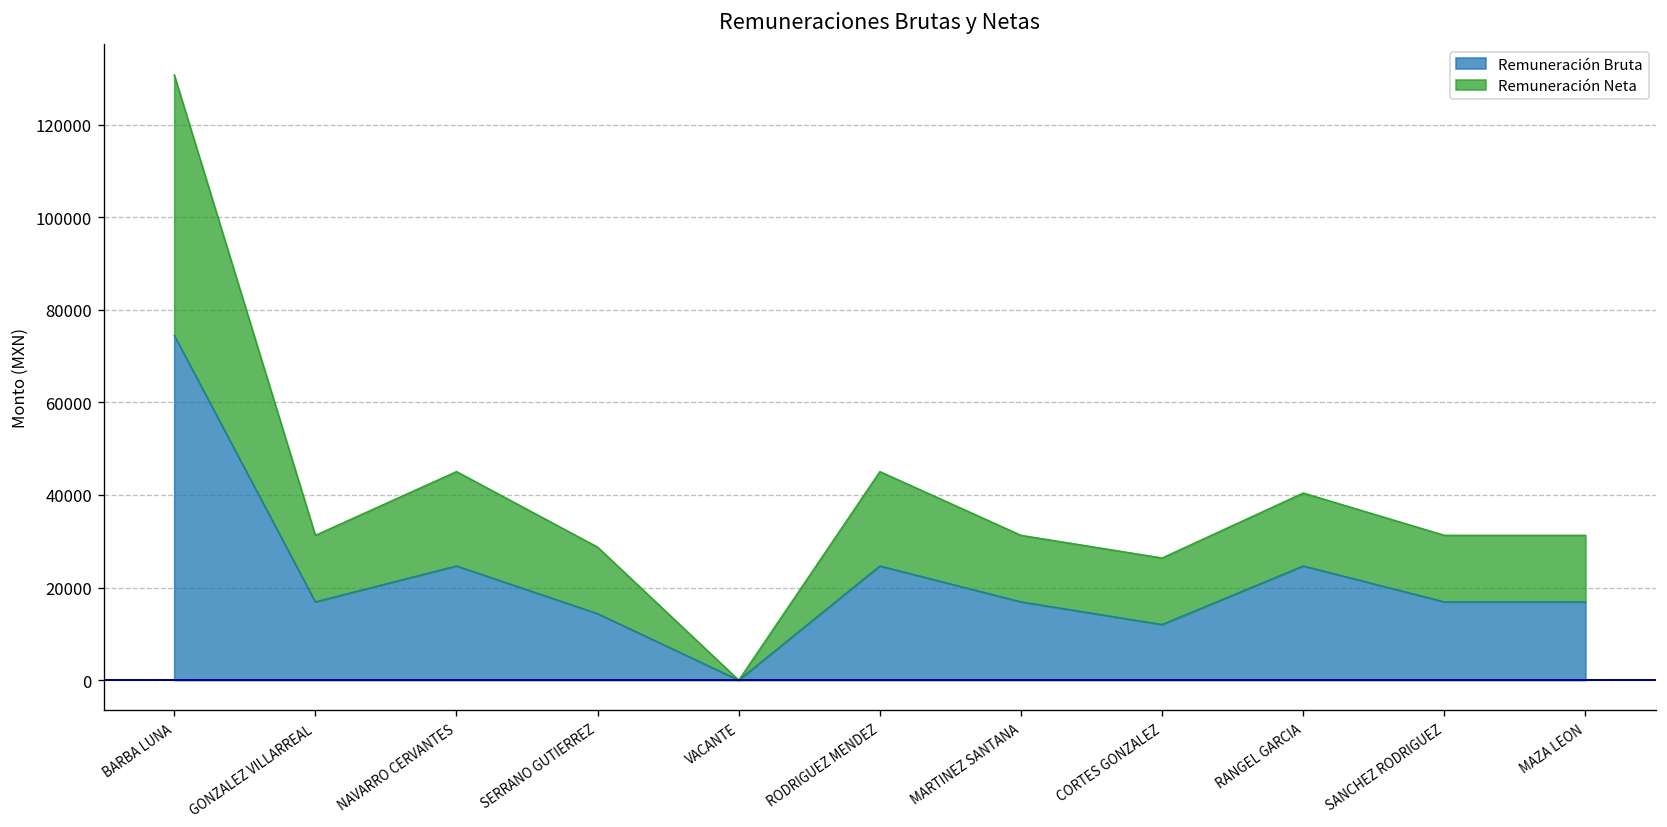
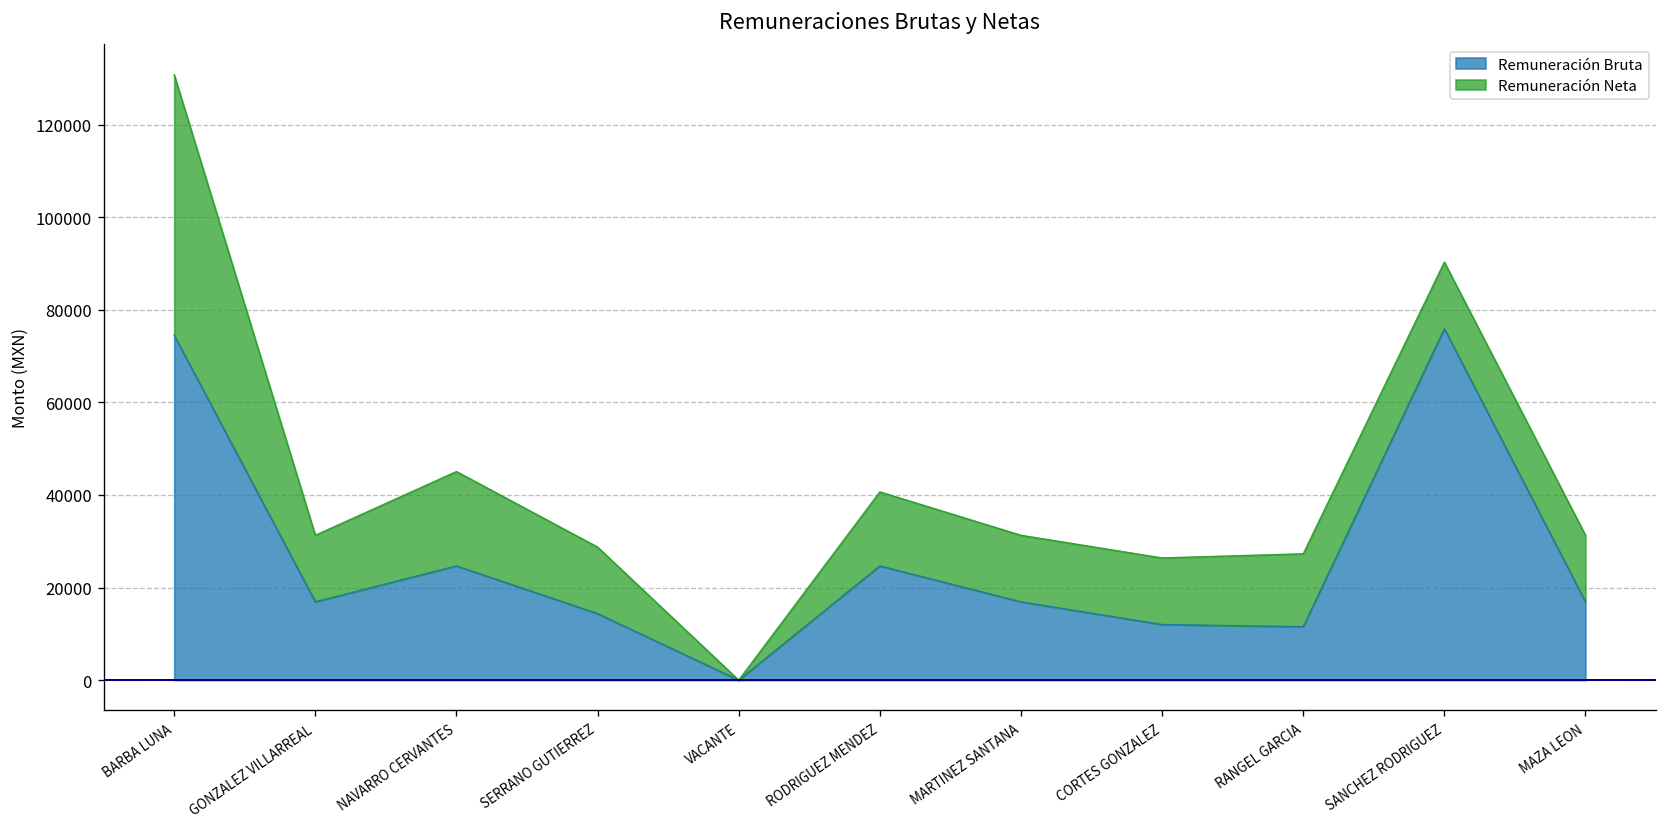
  {
    "Remuneración Bruta": {
      "BARBA LUNA": 74000,
      "GONZALEZ VILLARREAL": 17000,
      "NAVARRO CERVANTES": 25000,
      "SERRANO GUTIERREZ": 14000,
      "RODRIGUEZ MENDEZ": 25000,
      "MARTINEZ SANTANA": 17000,
      "CORTES GONZALEZ": 12000,
-     "RANGEL GARCIA": 25000,
-     "SANCHEZ RODRIGUEZ": 17000,
+     "RANGEL GARCIA": 12000,
+     "SANCHEZ RODRIGUEZ": 76000,
      "MAZA LEON": 17000
    },
    "Remuneración Neta": {
      "BARBA LUNA": 56000,
      "GONZALEZ VILLARREAL": 14000,
      "NAVARRO CERVANTES": 20000,
      "SERRANO GUTIERREZ": 14000,
-     "RODRIGUEZ MENDEZ": 20000,
+     "RODRIGUEZ MENDEZ": 16000,
      "MARTINEZ SANTANA": 14000,
      "CORTES GONZALEZ": 14000,
      "RANGEL GARCIA": 16000,
      "SANCHEZ RODRIGUEZ": 14000,
      "MAZA LEON": 14000
    }
  }
